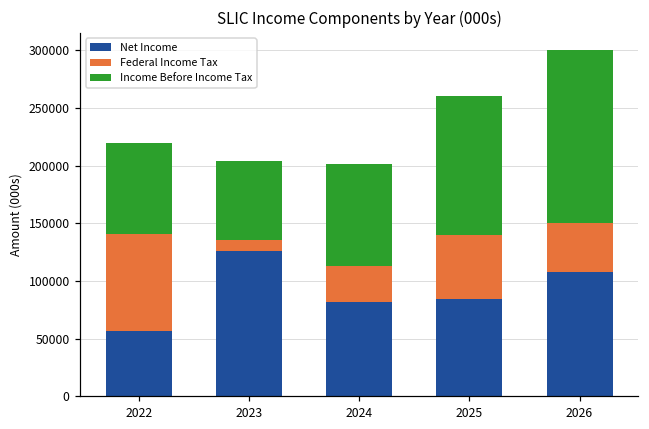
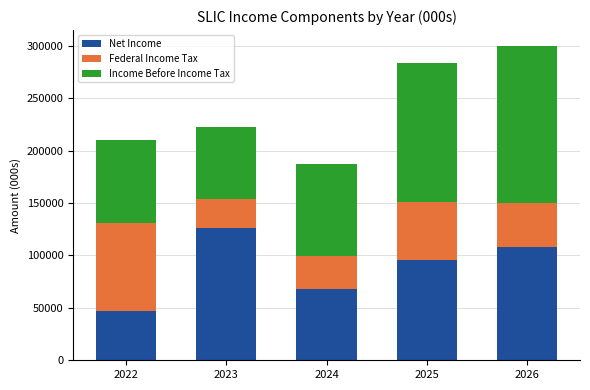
  {
    "Net Income": {
-     "2022": 57000,
+     "2022": 47000,
      "2023": 126000,
-     "2024": 82000,
-     "2025": 84000,
+     "2024": 68000,
+     "2025": 95000,
      "2026": 108000
    },
    "Federal Income Tax": {
      "2022": 84000,
-     "2023": 10000,
+     "2023": 28000,
      "2024": 32000,
      "2025": 56000,
      "2026": 42000
    },
    "Income Before Income Tax": {
      "2022": 79000,
      "2023": 69000,
      "2024": 88000,
-     "2025": 120000,
+     "2025": 133000,
      "2026": 150000
    }
  }
